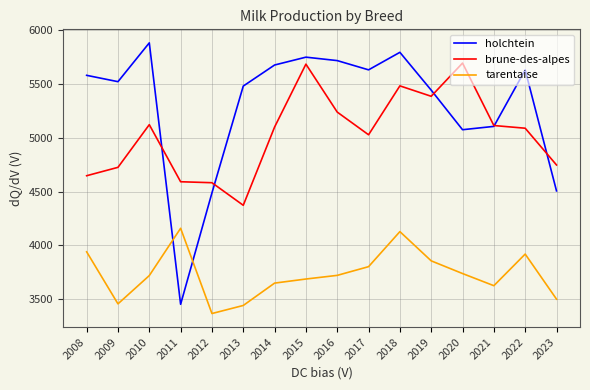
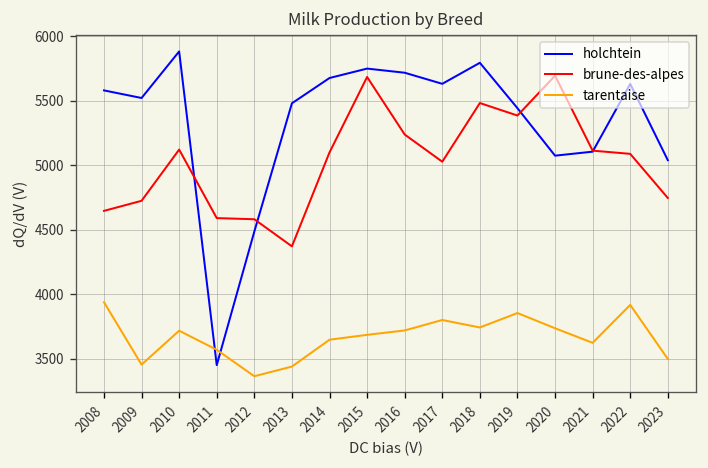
  {
    "holchtein": {
      "2008": 5580,
      "2009": 5520,
      "2010": 5880,
      "2011": 3450,
      "2012": 4490,
      "2013": 5480,
      "2014": 5680,
      "2015": 5750,
      "2016": 5720,
      "2017": 5630,
      "2018": 5800,
      "2019": 5440,
      "2020": 5080,
-     "2023": 4510
+     "2023": 5040
    },
    "brune-des-alpes": {
      "2008": 4650,
      "2009": 4730,
      "2010": 5120,
      "2011": 4590,
      "2012": 4580,
      "2013": 4370,
      "2014": 5100,
      "2015": 5690,
      "2016": 5240,
      "2017": 5030,
      "2018": 5480,
      "2019": 5390,
      "2022": 5090,
      "2023": 4750
    },
    "tarentaise": {
      "2008": 3940,
      "2009": 3460,
      "2010": 3720,
-     "2011": 4160,
+     "2011": 3570,
      "2012": 3370,
      "2013": 3440,
      "2014": 3650,
      "2015": 3690,
      "2016": 3720,
      "2017": 3800,
-     "2018": 4130,
+     "2018": 3740,
      "2019": 3860,
      "2020": 3740,
      "2021": 3620,
      "2022": 3920,
      "2023": 3500
    }
  }
